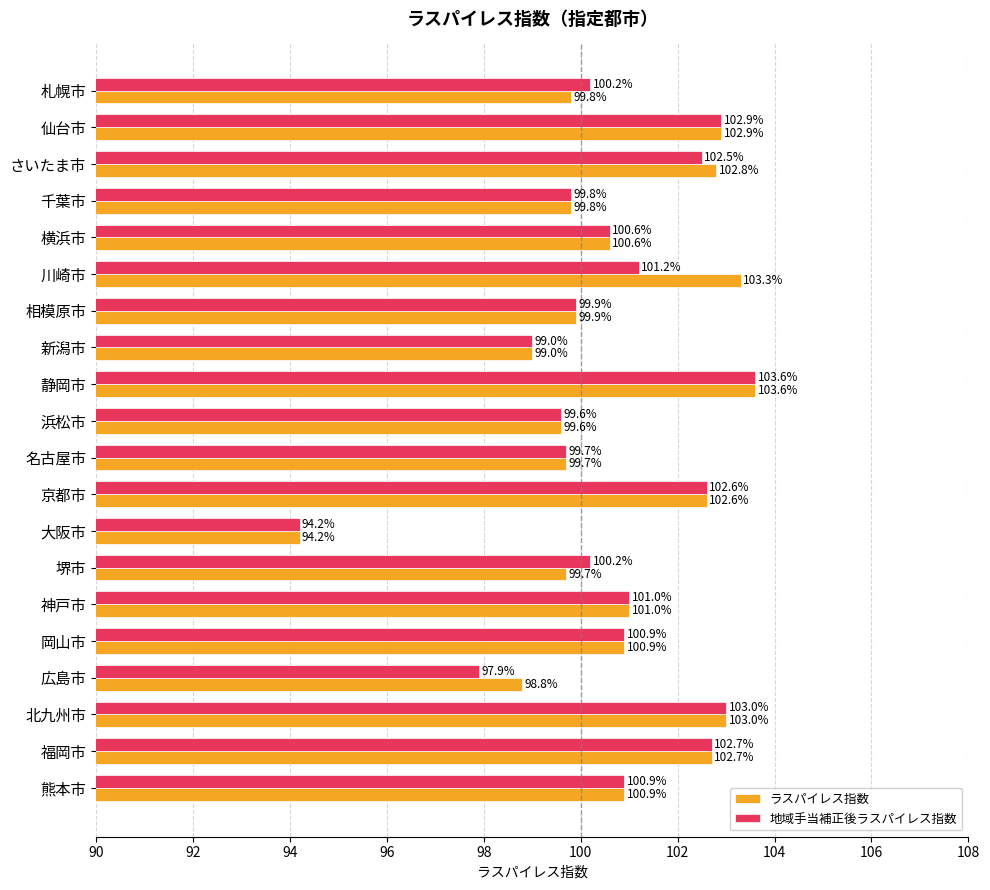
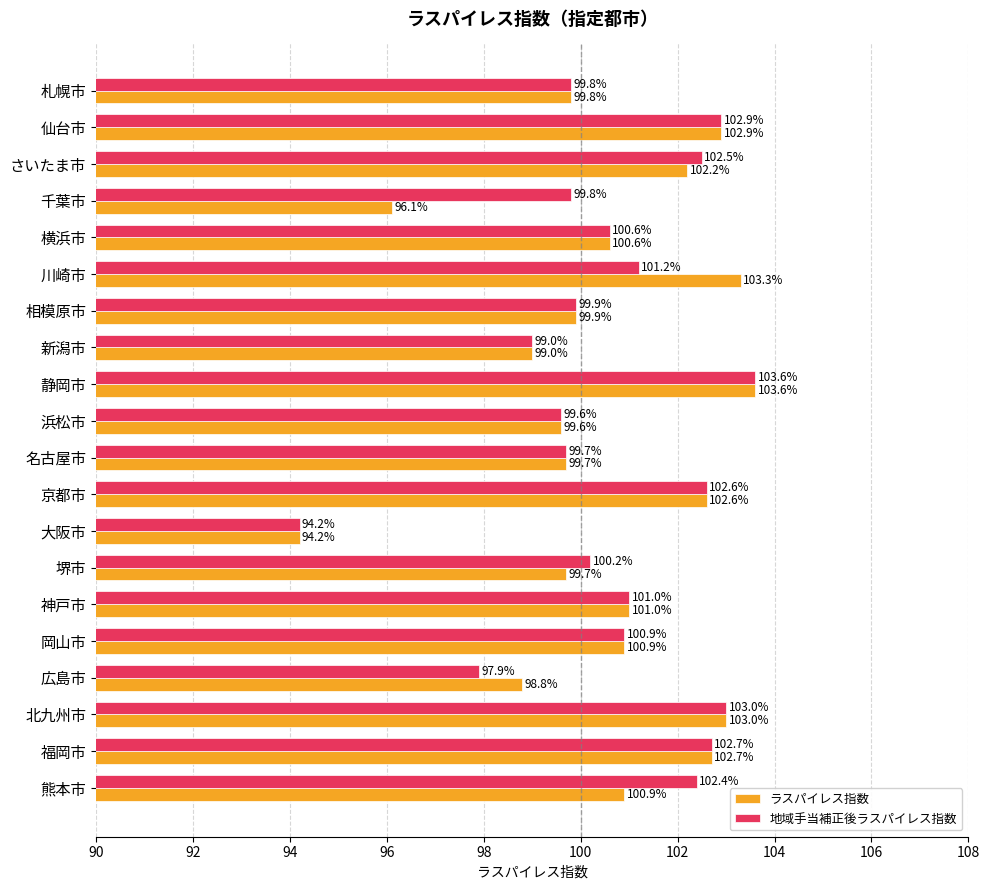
  {
    "ラスパイレス指数": {
      "札幌市": "99.8%",
      "仙台市": "102.9%",
-     "さいたま市": "102.8%",
-     "千葉市": "99.8%",
+     "さいたま市": "102.2%",
+     "千葉市": "96.1%",
      "横浜市": "100.6%",
      "川崎市": "103.3%",
      "相模原市": "99.9%",
      "新潟市": "99.0%",
      "静岡市": "103.6%",
      "浜松市": "99.6%",
      "名古屋市": "99.7%",
      "京都市": "102.6%",
      "大阪市": "94.2%",
      "堺市": "99.7%",
      "神戸市": "101.0%",
      "岡山市": "100.9%",
      "広島市": "98.8%",
      "北九州市": "103.0%",
      "福岡市": "102.7%",
      "熊本市": "100.9%"
    },
    "地域手当補正後ラスパイレス指数": {
-     "札幌市": "100.2%",
+     "札幌市": "99.8%",
      "仙台市": "102.9%",
      "さいたま市": "102.5%",
      "千葉市": "99.8%",
      "横浜市": "100.6%",
      "川崎市": "101.2%",
      "相模原市": "99.9%",
      "新潟市": "99.0%",
      "静岡市": "103.6%",
      "浜松市": "99.6%",
      "名古屋市": "99.7%",
      "京都市": "102.6%",
      "大阪市": "94.2%",
      "堺市": "100.2%",
      "神戸市": "101.0%",
      "岡山市": "100.9%",
      "広島市": "97.9%",
      "北九州市": "103.0%",
      "福岡市": "102.7%",
-     "熊本市": "100.9%"
+     "熊本市": "102.4%"
    }
  }
